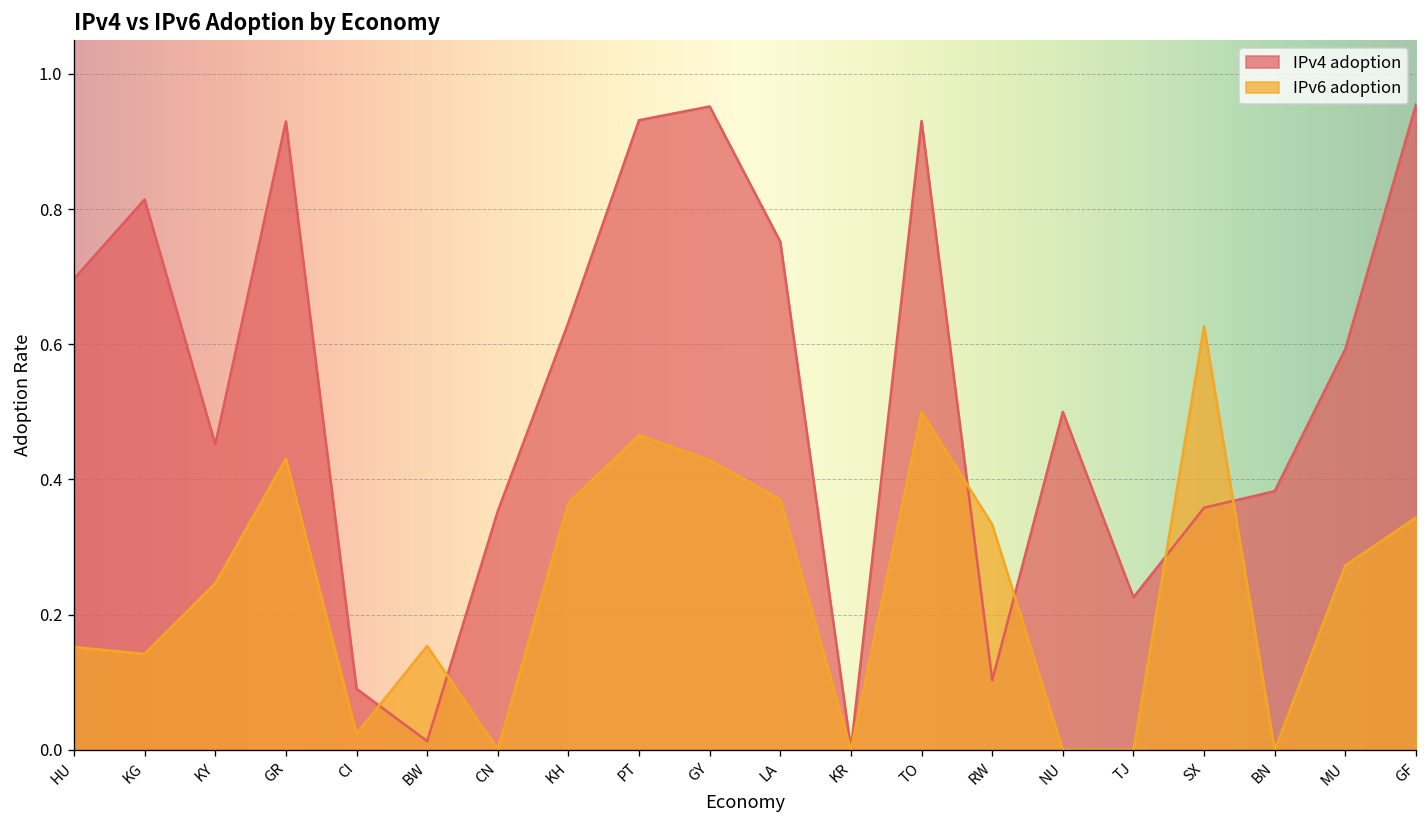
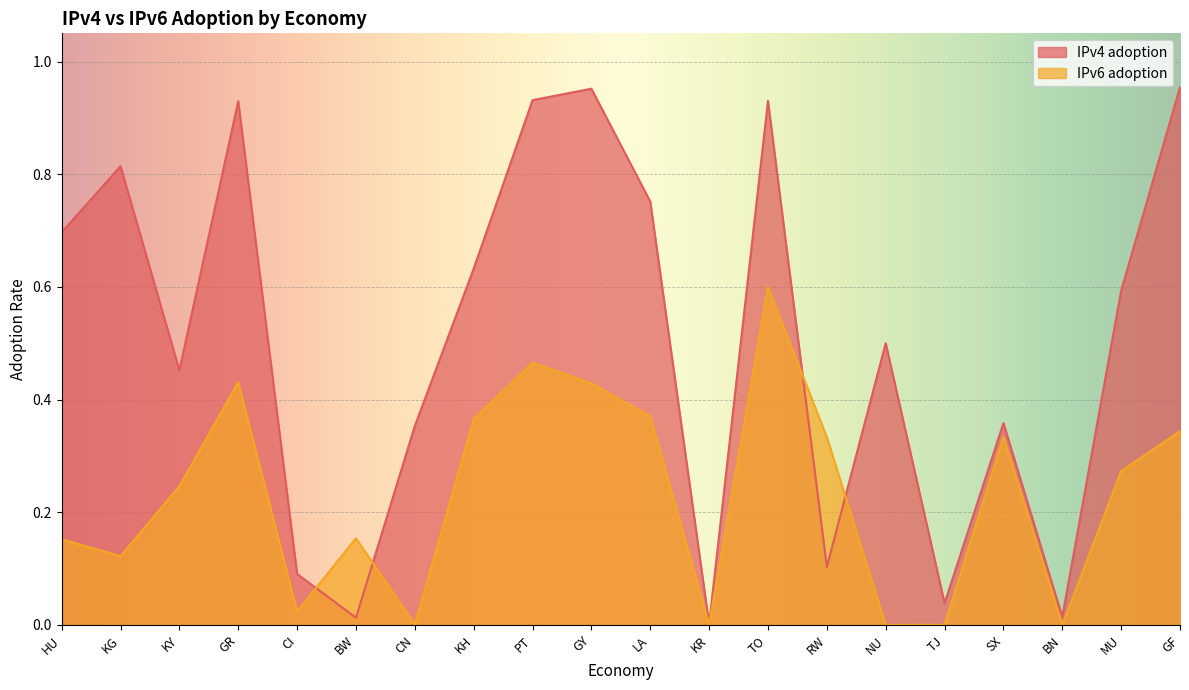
  {
    "IPv4 adoption": {
      "HU": 0.70,
      "KG": 0.81,
      "KY": 0.45,
      "GR": 0.93,
      "CI": 0.09,
      "BW": 0.01,
      "CN": 0.35,
      "KH": 0.63,
      "PT": 0.93,
      "GY": 0.95,
      "LA": 0.75,
      "TO": 0.93,
      "RW": 0.10,
      "NU": 0.50,
-     "TJ": 0.23,
+     "TJ": 0.04,
      "SX": 0.36,
-     "BN": 0.38,
+     "BN": 0.01,
      "MU": 0.59,
      "GF": 0.95
    },
    "IPv6 adoption": {
      "HU": 0.15,
-     "KG": 0.14,
+     "KG": 0.12,
      "KY": 0.25,
      "GR": 0.43,
      "CI": 0.02,
      "BW": 0.15,
      "CN": 0.00,
      "KH": 0.37,
      "PT": 0.47,
      "GY": 0.43,
      "LA": 0.37,
-     "TO": 0.5,
+     "TO": 0.6,
      "RW": 0.33,
      "NU": 0.00,
      "TJ": 0.00,
-     "SX": 0.63,
+     "SX": 0.33,
      "BN": 0.00,
      "MU": 0.27,
      "GF": 0.34
    }
  }
